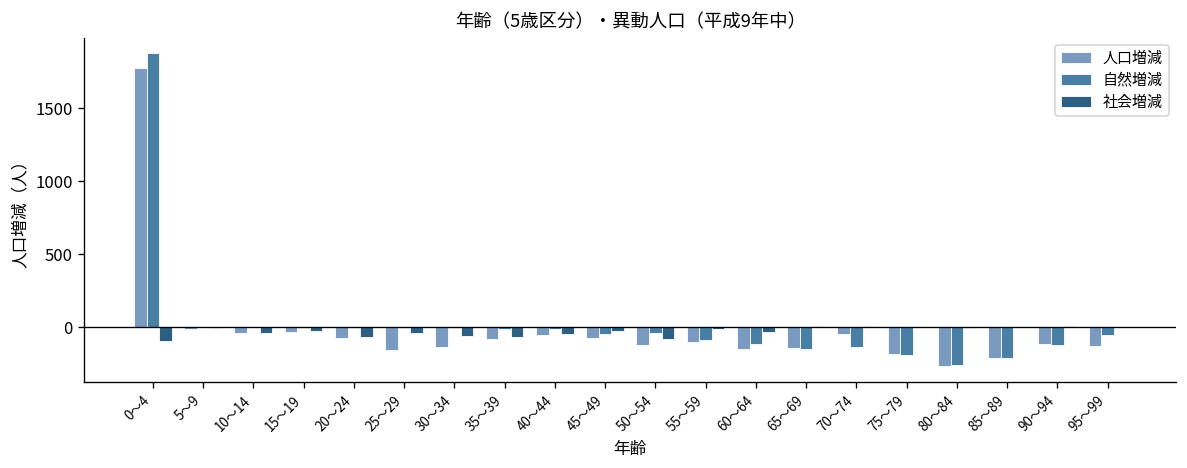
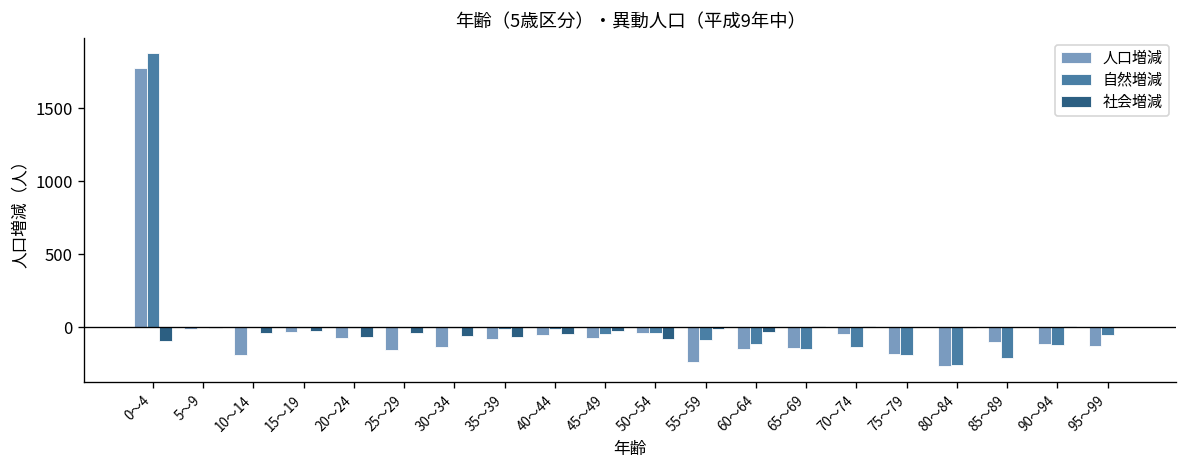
  {
    "人口増減": {
      "0～4": 1780,
-     "10～14": -40,
+     "10～14": -190,
      "15～19": -30,
      "20～24": -70,
      "25～29": -150,
      "30～34": -140,
      "35～39": -80,
      "40～44": -60,
      "45～49": -80,
-     "50～54": -120,
-     "55～59": -100,
+     "50～54": -40,
+     "55～59": -240,
      "60～64": -150,
      "65～69": -140,
      "70～74": -50,
      "75～79": -190,
      "80～84": -270,
-     "85～89": -210,
+     "85～89": -100,
      "90～94": -120,
      "95～99": -130
    }
  }
